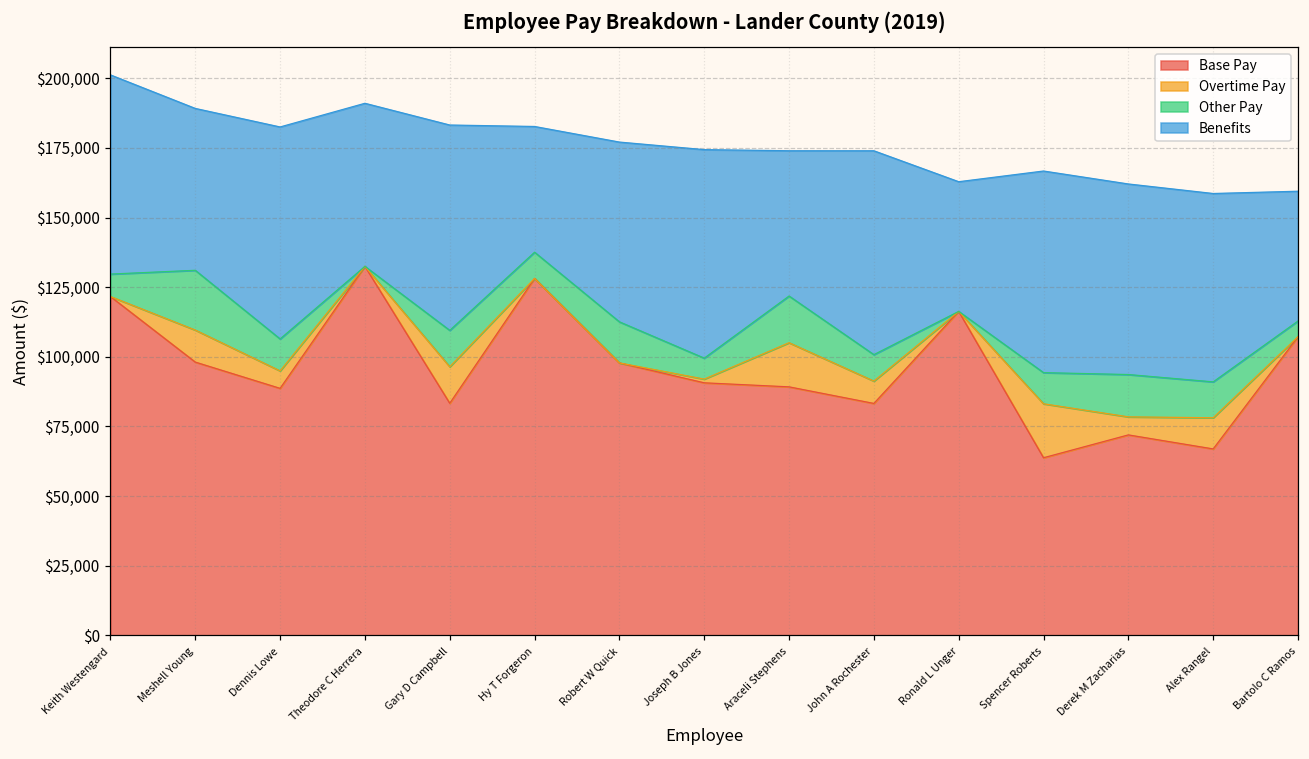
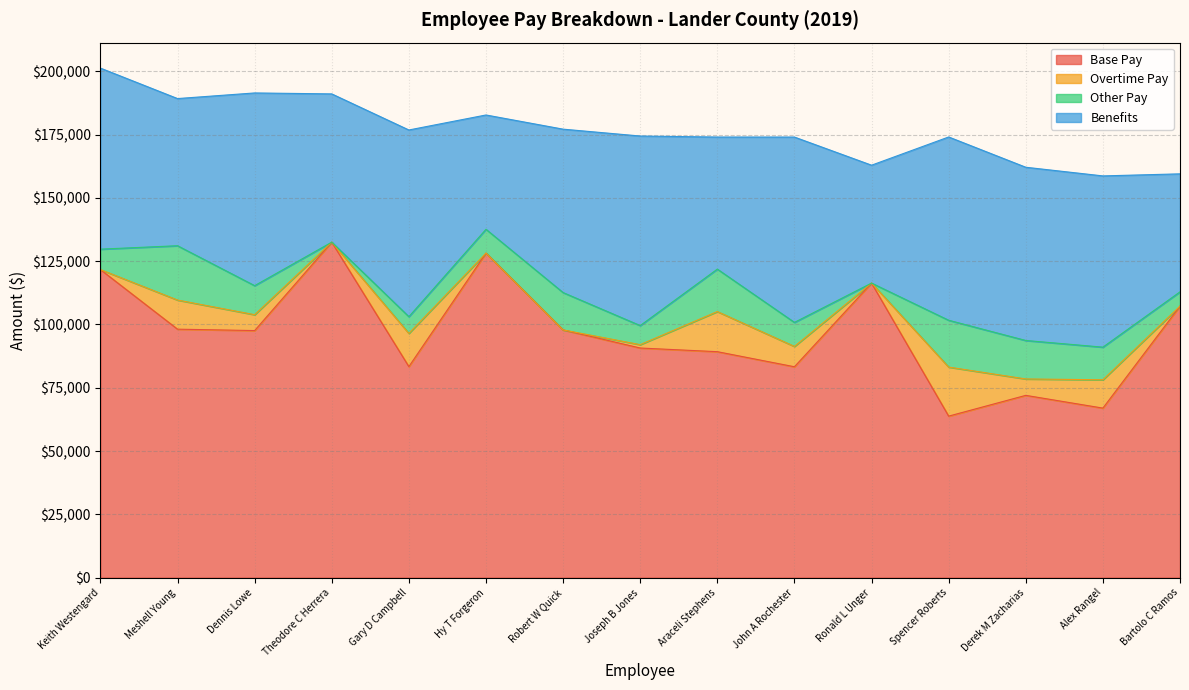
  {
    "Base Pay": {
      "Meshell Young": "$98,000",
-     "Dennis Lowe": "$89,000",
+     "Dennis Lowe": "$98,000",
      "Gary D Campbell": "$83,000",
      "Joseph B Jones": "$91,000",
      "Araceli Stephens": "$89,000",
      "John A Rochester": "$83,000",
      "Spencer Roberts": "$64,000",
      "Derek M Zacharias": "$72,000",
      "Alex Rangel": "$67,000"
    },
    "Overtime Pay": {
      "Meshell Young": "$12,000",
      "Dennis Lowe": "$6,000",
      "Gary D Campbell": "$13,000",
      "Joseph B Jones": "$1,000",
      "Araceli Stephens": "$16,000",
      "John A Rochester": "$8,000",
      "Spencer Roberts": "$19,000",
      "Derek M Zacharias": "$6,000",
      "Alex Rangel": "$11,000"
    },
    "Other Pay": {
      "Keith Westengard": "$8,000",
      "Meshell Young": "$21,000",
      "Dennis Lowe": "$11,000",
-     "Gary D Campbell": "$13,000",
+     "Gary D Campbell": "$7,000",
      "Hy T Forgeron": "$9,000",
      "Robert W Quick": "$15,000",
      "Joseph B Jones": "$8,000",
      "Araceli Stephens": "$17,000",
      "John A Rochester": "$9,000",
-     "Spencer Roberts": "$11,000",
+     "Spencer Roberts": "$18,000",
      "Derek M Zacharias": "$15,000",
      "Alex Rangel": "$13,000",
      "Bartolo C Ramos": "$6,000"
    },
    "Benefits": {
      "Keith Westengard": "$72,000",
      "Meshell Young": "$58,000",
      "Dennis Lowe": "$76,000",
      "Theodore C Herrera": "$59,000",
      "Gary D Campbell": "$74,000",
      "Hy T Forgeron": "$45,000",
      "Robert W Quick": "$65,000",
      "Joseph B Jones": "$75,000",
      "Araceli Stephens": "$52,000",
      "John A Rochester": "$73,000",
      "Ronald L Unger": "$47,000",
      "Spencer Roberts": "$72,000",
      "Derek M Zacharias": "$68,000",
      "Alex Rangel": "$68,000",
      "Bartolo C Ramos": "$47,000"
    }
  }
